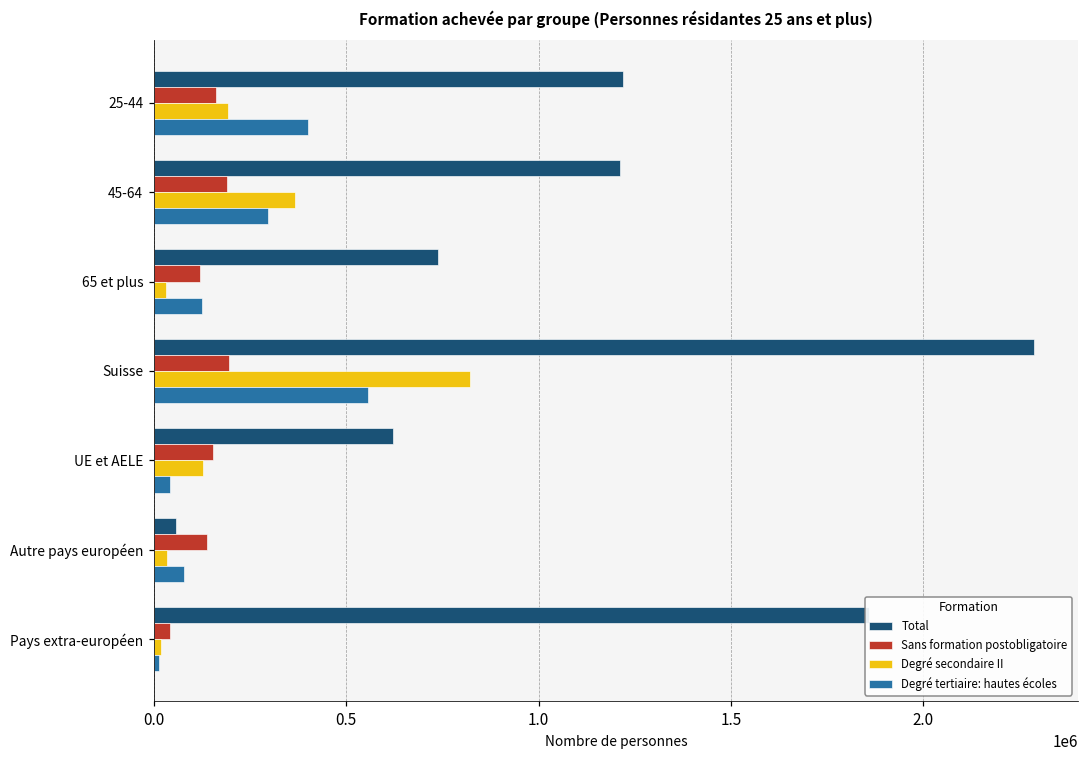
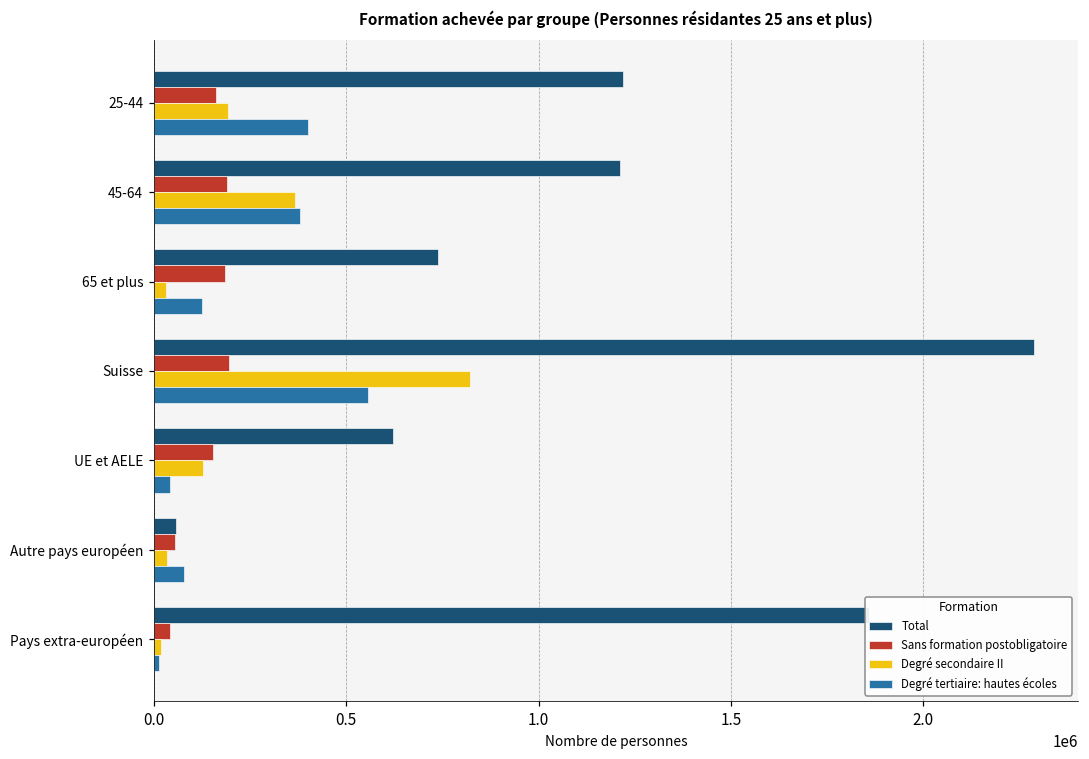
  {
    "Total": {
      "25-44": 1220000,
      "45-64": 1210000,
      "65 et plus": 740000,
      "Suisse": 2290000,
      "UE et AELE": 620000,
      "Autre pays européen": 60000
    },
    "Sans formation postobligatoire": {
      "25-44": 160000,
      "45-64": 190000,
-     "65 et plus": 120000,
+     "65 et plus": 190000,
      "Suisse": 190000,
      "UE et AELE": 150000,
-     "Autre pays européen": 140000,
+     "Autre pays européen": 60000,
      "Pays extra-européen": 40000
    },
    "Degré secondaire II": {
      "25-44": 190000,
      "45-64": 370000,
      "65 et plus": 30000,
      "Suisse": 820000,
      "UE et AELE": 130000,
      "Autre pays européen": 30000,
      "Pays extra-européen": 20000
    },
    "Degré tertiaire: hautes écoles": {
      "25-44": 400000,
-     "45-64": 300000,
+     "45-64": 380000,
      "65 et plus": 130000,
      "Suisse": 560000,
      "UE et AELE": 40000,
      "Autre pays européen": 80000,
      "Pays extra-européen": 10000
    }
  }
